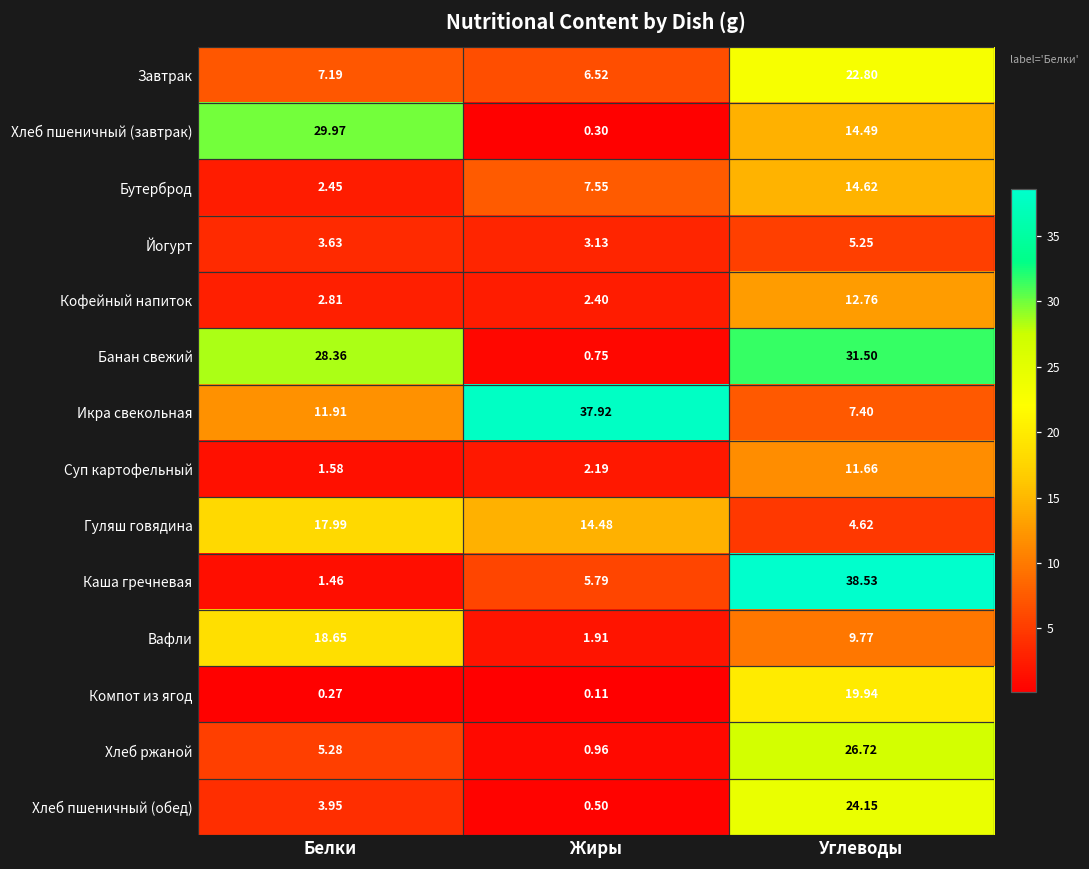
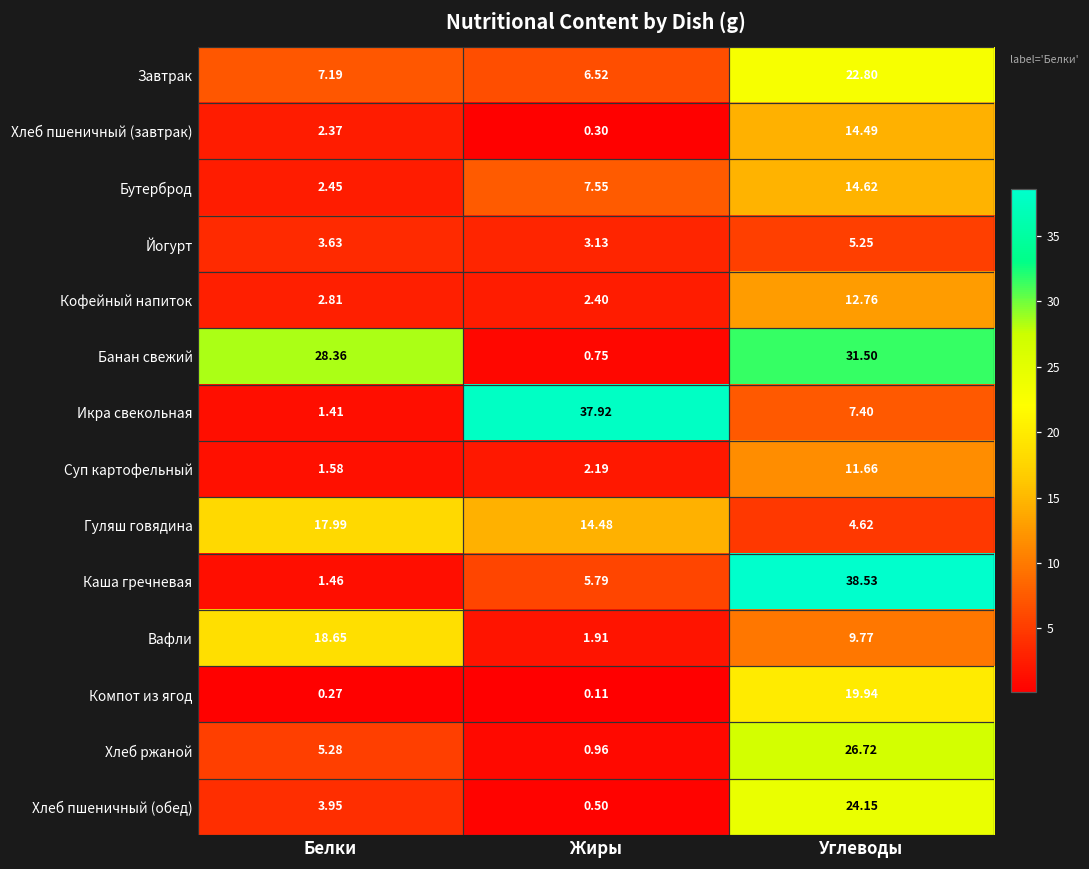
  {
    "Завтрак": {
      "Белки": 7.19,
      "Жиры": 6.52,
      "Углеводы": 22.80
    },
    "Хлеб пшеничный (завтрак)": {
-     "Белки": 29.97,
+     "Белки": 2.37,
      "Жиры": 0.30,
      "Углеводы": 14.49
    },
    "Бутерброд": {
      "Белки": 2.45,
      "Жиры": 7.55,
      "Углеводы": 14.62
    },
    "Йогурт": {
      "Белки": 3.63,
      "Жиры": 3.13,
      "Углеводы": 5.25
    },
    "Кофейный напиток": {
      "Белки": 2.81,
      "Жиры": 2.40,
      "Углеводы": 12.76
    },
    "Банан свежий": {
      "Белки": 28.36,
      "Жиры": 0.75,
      "Углеводы": 31.50
    },
    "Икра свекольная": {
-     "Белки": 11.91,
+     "Белки": 1.41,
      "Жиры": 37.92,
      "Углеводы": 7.40
    },
    "Суп картофельный": {
      "Белки": 1.58,
      "Жиры": 2.19,
      "Углеводы": 11.66
    },
    "Гуляш говядина": {
      "Белки": 17.99,
      "Жиры": 14.48,
      "Углеводы": 4.62
    },
    "Каша гречневая": {
      "Белки": 1.46,
      "Жиры": 5.79,
      "Углеводы": 38.53
    },
    "Вафли": {
      "Белки": 18.65,
      "Жиры": 1.91,
      "Углеводы": 9.77
    },
    "Компот из ягод": {
      "Белки": 0.27,
      "Жиры": 0.11,
      "Углеводы": 19.94
    },
    "Хлеб ржаной": {
      "Белки": 5.28,
      "Жиры": 0.96,
      "Углеводы": 26.72
    },
    "Хлеб пшеничный (обед)": {
      "Белки": 3.95,
      "Жиры": 0.50,
      "Углеводы": 24.15
    }
  }
